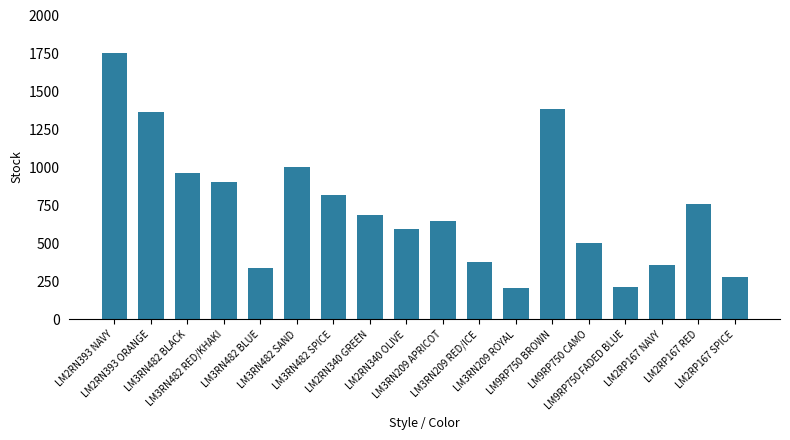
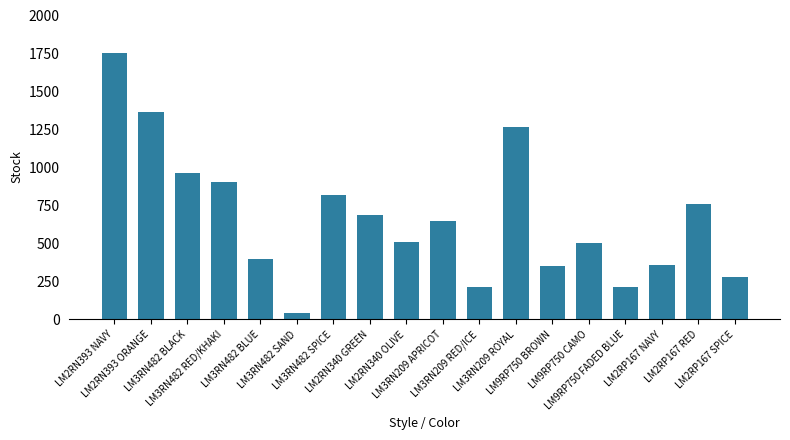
  {
    "LM2RN393 NAVY": 1750,
    "LM2RN393 ORANGE": 1360,
    "LM3RN482 BLACK": 960,
    "LM3RN482 RED/KHAKI": 900,
-   "LM3RN482 BLUE": 330,
-   "LM3RN482 SAND": 1000,
+   "LM3RN482 BLUE": 400,
+   "LM3RN482 SAND": 40,
    "LM3RN482 SPICE": 820,
    "LM2RN340 GREEN": 690,
-   "LM2RN340 OLIVE": 590,
+   "LM2RN340 OLIVE": 510,
    "LM3RN209 APRICOT": 650,
-   "LM3RN209 RED/ICE": 380,
-   "LM3RN209 ROYAL": 210,
-   "LM9RP750 BROWN": 1380,
+   "LM3RN209 RED/ICE": 210,
+   "LM3RN209 ROYAL": 1270,
+   "LM9RP750 BROWN": 350,
    "LM9RP750 CAMO": 500,
    "LM9RP750 FADED BLUE": 210,
    "LM2RP167 NAVY": 360,
    "LM2RP167 RED": 760,
    "LM2RP167 SPICE": 280
  }
